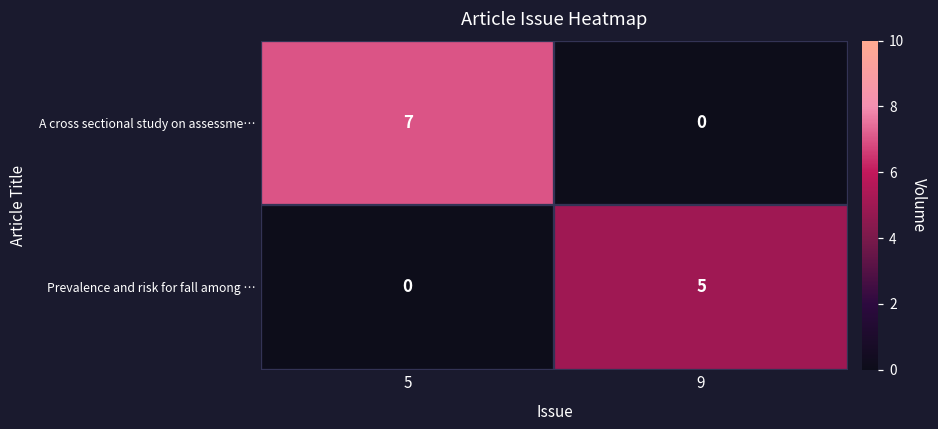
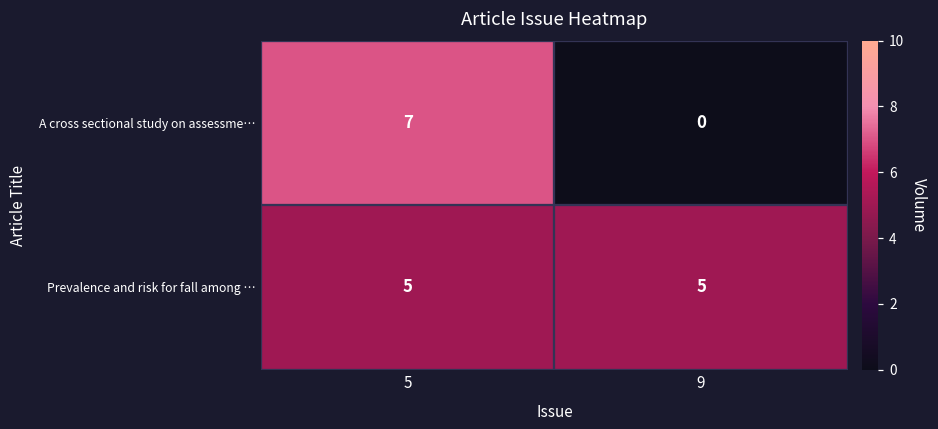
  {
    "A cross sectional study on assessme…": {
      "5": 7,
      "9": 0
    },
    "Prevalence and risk for fall among …": {
-     "5": 0,
+     "5": 5,
      "9": 5
    }
  }
